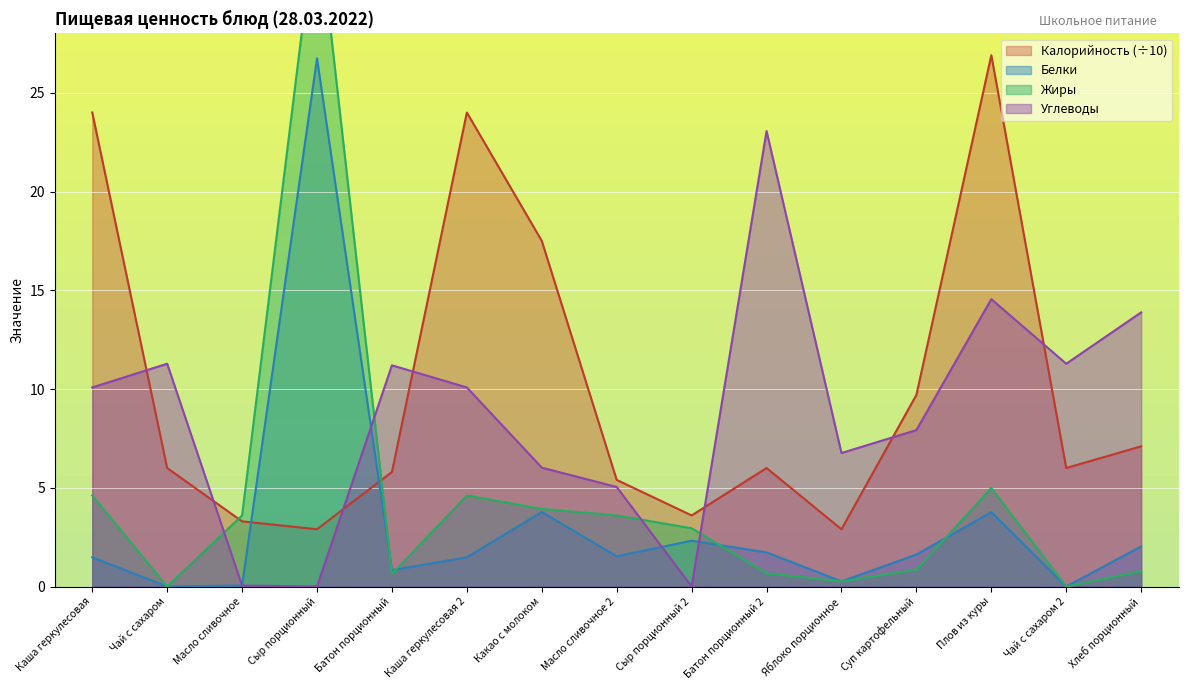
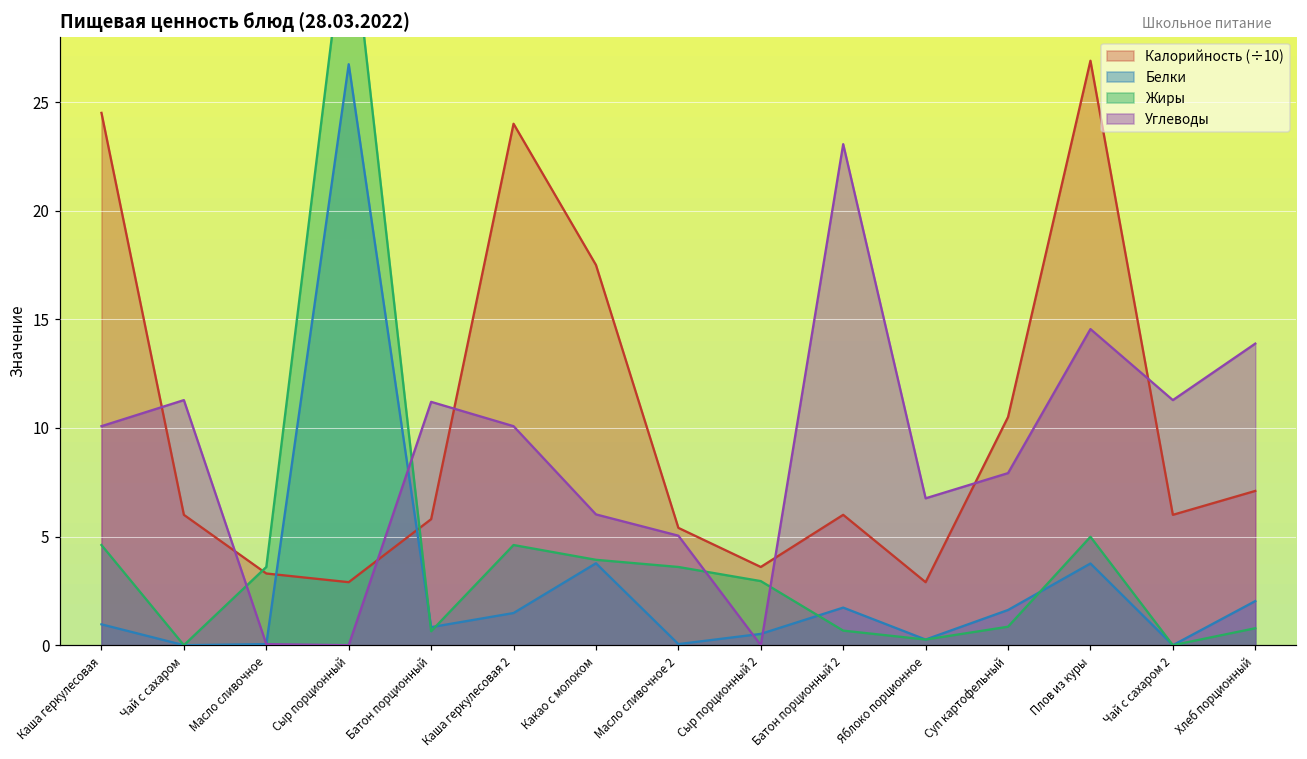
  {
    "Калорийность (÷10)": {
-     "Каша геркулесовая": 24.0,
+     "Каша геркулесовая": 24.5,
      "Чай с сахаром": 6.0,
      "Масло сливочное": 3.3,
      "Сыр порционный": 2.9,
      "Батон порционный": 5.8,
      "Каша геркулесовая 2": 24.0,
      "Какао с молоком": 17.5,
      "Масло сливочное 2": 5.4,
      "Сыр порционный 2": 3.6,
      "Батон порционный 2": 6.0,
      "Яблоко порционное": 2.9,
-     "Суп картофельный": 9.7,
+     "Суп картофельный": 10.5,
      "Плов из куры": 26.9,
      "Чай с сахаром 2": 6.0,
      "Хлеб порционный": 7.1
    },
    "Белки": {
-     "Каша геркулесовая": 1.5,
+     "Каша геркулесовая": 1.0,
      "Сыр порционный": 26.7,
      "Батон порционный": 0.8,
      "Каша геркулесовая 2": 1.5,
      "Какао с молоком": 3.8,
-     "Масло сливочное 2": 1.5,
-     "Сыр порционный 2": 2.3,
+     "Масло сливочное 2": 0.1,
+     "Сыр порционный 2": 0.5,
      "Батон порционный 2": 1.7,
      "Суп картофельный": 1.6,
      "Плов из куры": 3.8,
      "Хлеб порционный": 2.0
    },
    "Жиры": {
      "Каша геркулесовая": 4.6,
      "Масло сливочное": 3.6,
      "Батон порционный": 0.6,
      "Каша геркулесовая 2": 4.6,
      "Какао с молоком": 3.9,
      "Масло сливочное 2": 3.6,
      "Сыр порционный 2": 3.0,
      "Батон порционный 2": 0.7,
      "Суп картофельный": 0.9,
      "Плов из куры": 5.0,
      "Хлеб порционный": 0.8
    },
    "Углеводы": {
      "Каша геркулесовая": 10.1,
      "Чай с сахаром": 11.3,
      "Сыр порционный": 0.0,
      "Батон порционный": 11.2,
      "Каша геркулесовая 2": 10.1,
      "Какао с молоком": 6.0,
      "Масло сливочное 2": 5.0,
      "Сыр порционный 2": 0.0,
      "Батон порционный 2": 23.1,
      "Яблоко порционное": 6.8,
      "Суп картофельный": 7.9,
      "Плов из куры": 14.6,
      "Чай с сахаром 2": 11.3,
      "Хлеб порционный": 13.9
    }
  }
